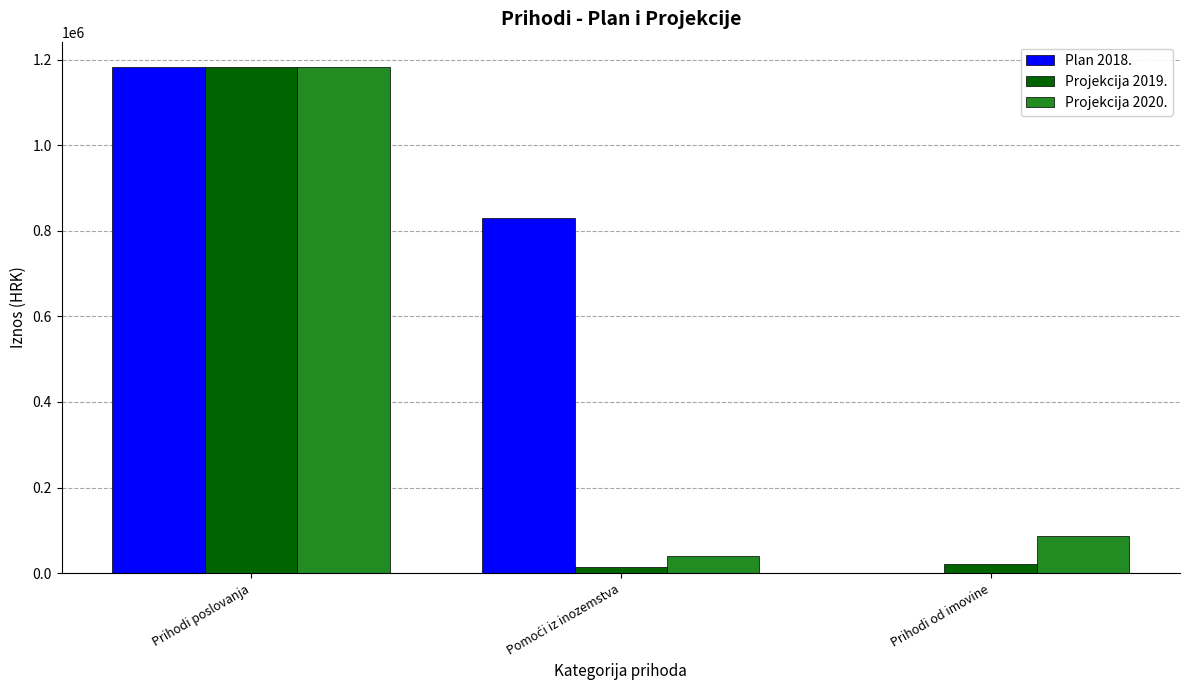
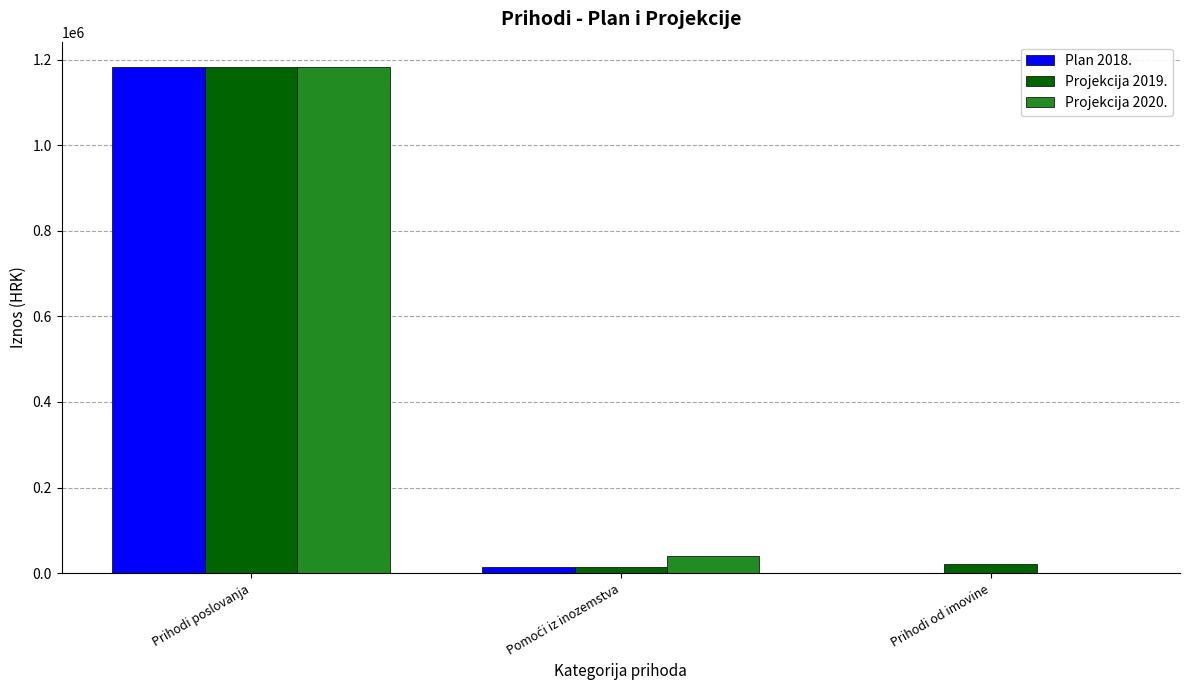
  {
    "Plan 2018.": {
      "Prihodi poslovanja": 1180000,
-     "Pomoći iz inozemstva": 830000
+     "Pomoći iz inozemstva": 20000
    },
    "Projekcija 2019.": {
      "Prihodi poslovanja": 1180000,
      "Pomoći iz inozemstva": 20000,
      "Prihodi od imovine": 20000
    },
    "Projekcija 2020.": {
      "Prihodi poslovanja": 1180000,
      "Pomoći iz inozemstva": 40000,
-     "Prihodi od imovine": 90000
+     "Prihodi od imovine": 0
    }
  }
